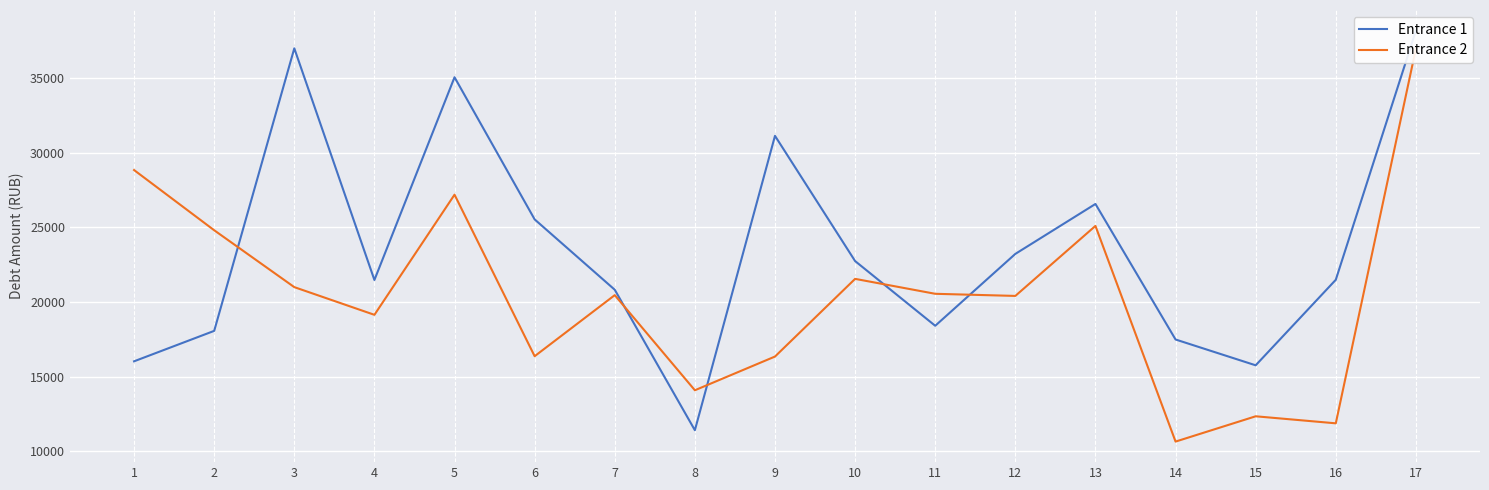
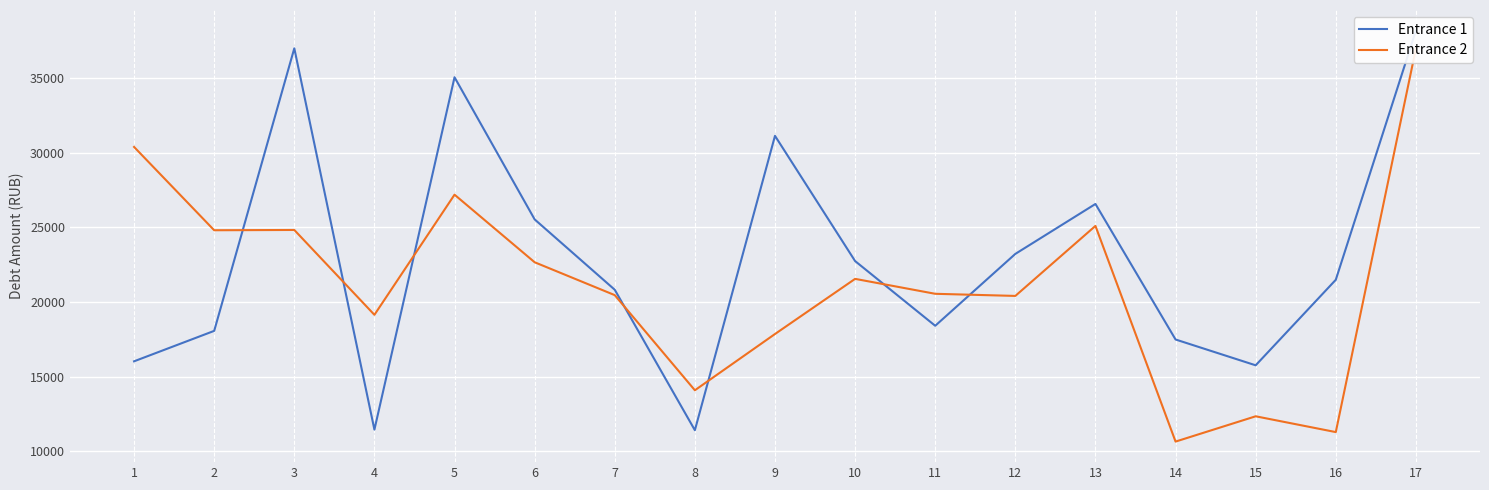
  {
    "Entrance 1": {
      "1": 16000,
      "2": 18100,
      "3": 37000,
-     "4": 21500,
+     "4": 11400,
      "5": 35100,
      "6": 25500,
      "7": 20800,
      "8": 11400,
      "9": 31100,
      "10": 22700,
      "11": 18400,
      "12": 23200,
      "13": 26600,
      "14": 17500,
      "15": 15800,
      "16": 21500
    },
    "Entrance 2": {
-     "1": 28800,
+     "1": 30400,
      "2": 24800,
-     "3": 21000,
+     "3": 24800,
      "4": 19100,
      "5": 27200,
-     "6": 16400,
+     "6": 22700,
      "7": 20500,
      "8": 14100,
-     "9": 16300,
+     "9": 17900,
      "10": 21500,
      "11": 20500,
      "12": 20400,
      "13": 25100,
      "14": 10600,
      "15": 12300,
-     "16": 11900
+     "16": 11300
    }
  }
